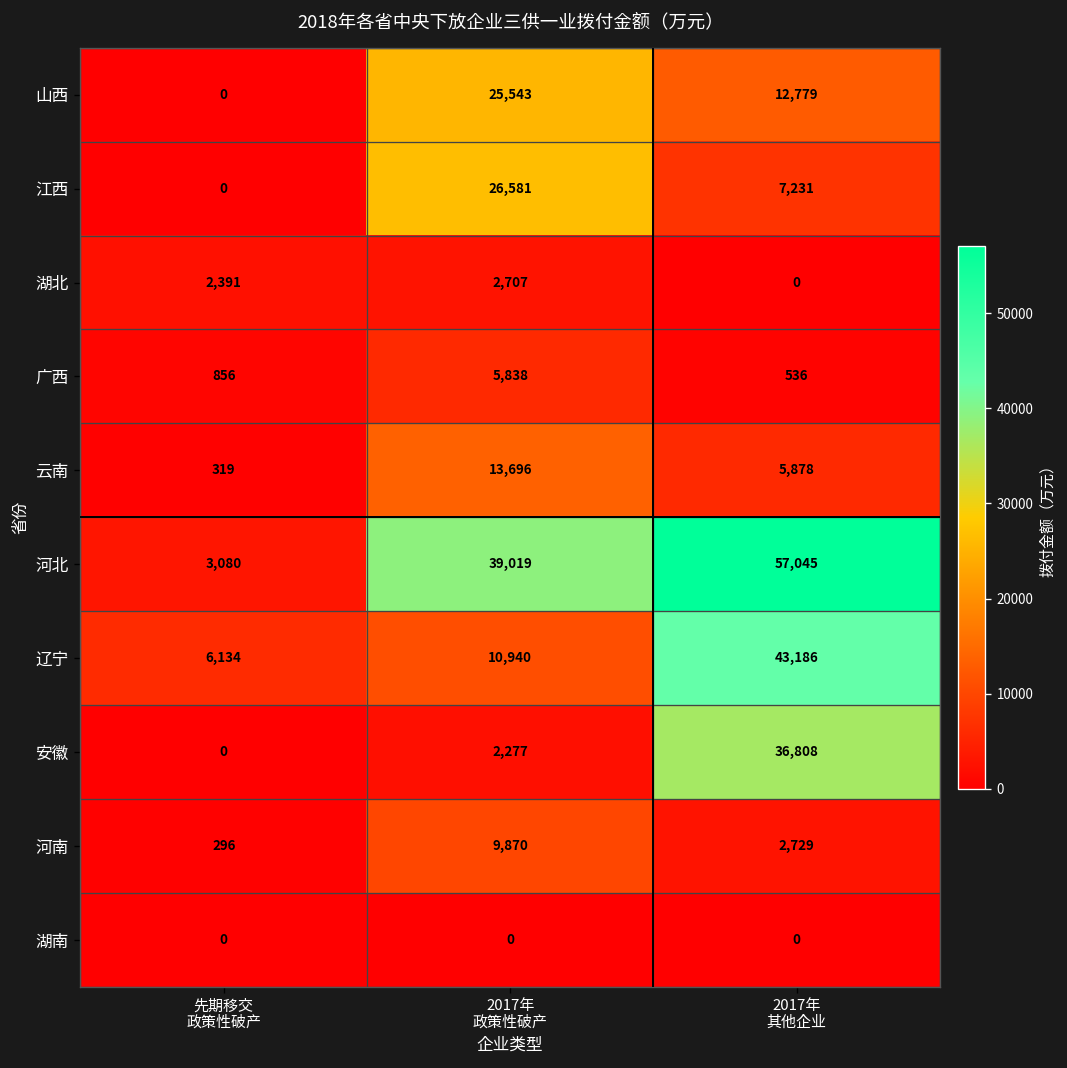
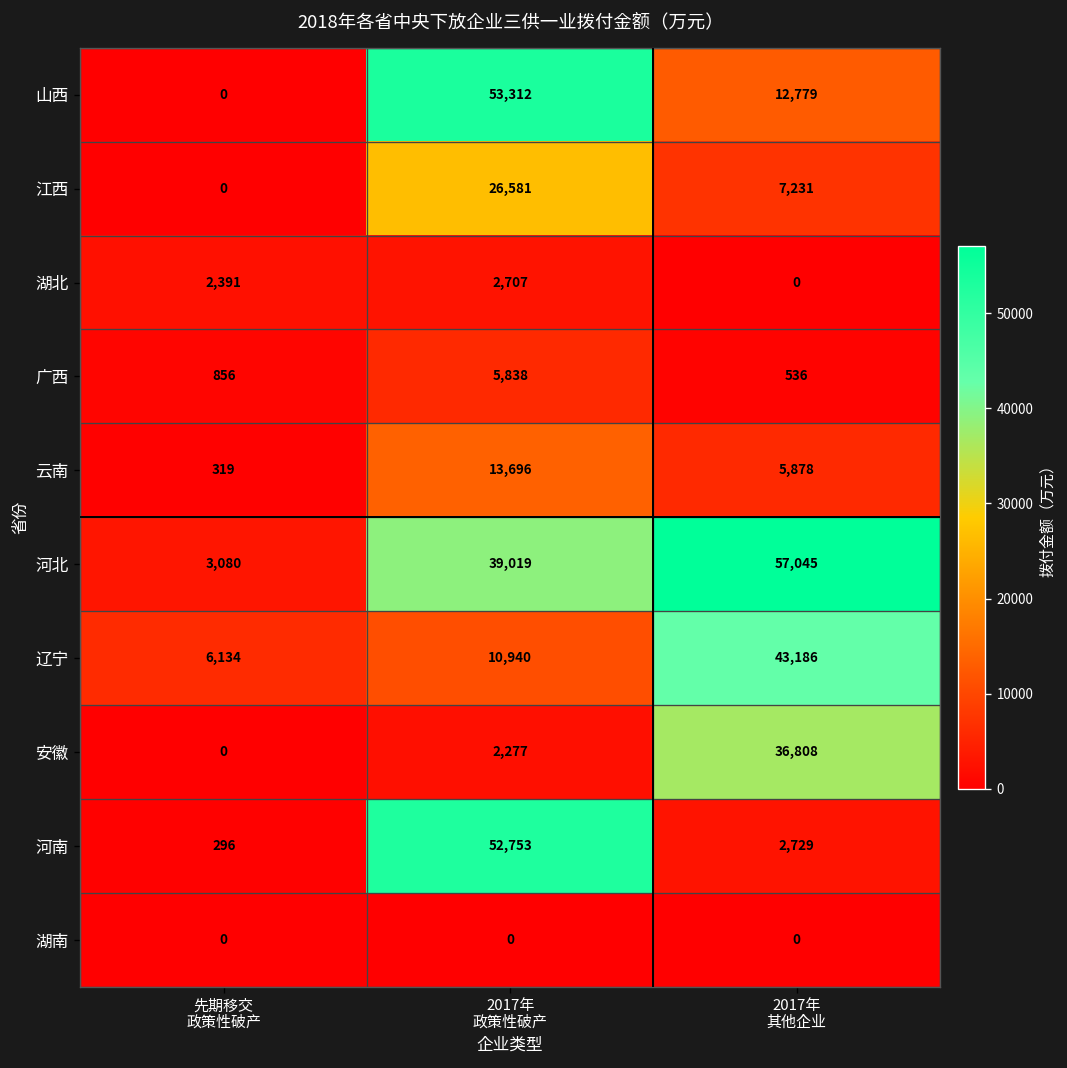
  {
    "山西": {
      "先期移交 政策性破产": "0",
-     "2017年 政策性破产": "25,543",
+     "2017年 政策性破产": "53,312",
      "2017年 其他企业": "12,779"
    },
    "江西": {
      "先期移交 政策性破产": "0",
      "2017年 政策性破产": "26,581",
      "2017年 其他企业": "7,231"
    },
    "湖北": {
      "先期移交 政策性破产": "2,391",
      "2017年 政策性破产": "2,707",
      "2017年 其他企业": "0"
    },
    "广西": {
      "先期移交 政策性破产": "856",
      "2017年 政策性破产": "5,838",
      "2017年 其他企业": "536"
    },
    "云南": {
      "先期移交 政策性破产": "319",
      "2017年 政策性破产": "13,696",
      "2017年 其他企业": "5,878"
    },
    "河北": {
      "先期移交 政策性破产": "3,080",
      "2017年 政策性破产": "39,019",
      "2017年 其他企业": "57,045"
    },
    "辽宁": {
      "先期移交 政策性破产": "6,134",
      "2017年 政策性破产": "10,940",
      "2017年 其他企业": "43,186"
    },
    "安徽": {
      "先期移交 政策性破产": "0",
      "2017年 政策性破产": "2,277",
      "2017年 其他企业": "36,808"
    },
    "河南": {
      "先期移交 政策性破产": "296",
-     "2017年 政策性破产": "9,870",
+     "2017年 政策性破产": "52,753",
      "2017年 其他企业": "2,729"
    },
    "湖南": {
      "先期移交 政策性破产": "0",
      "2017年 政策性破产": "0",
      "2017年 其他企业": "0"
    }
  }
